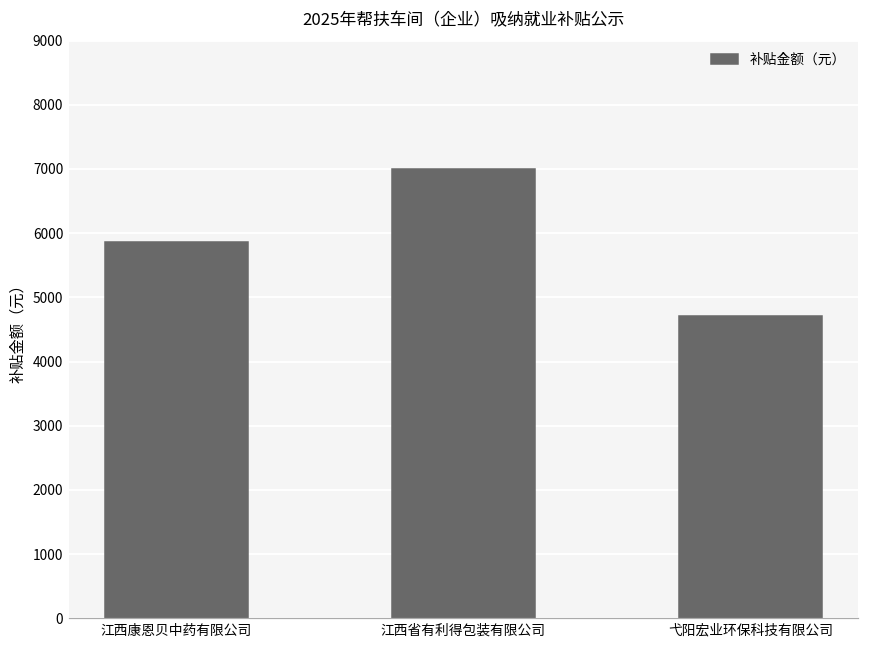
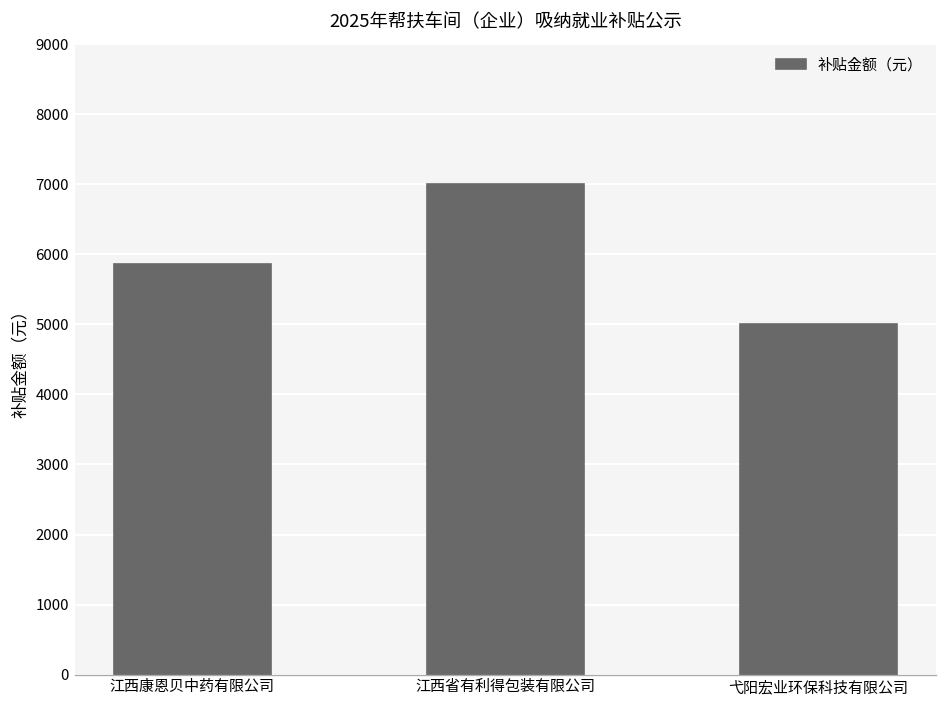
  {
    "江西康恩贝中药有限公司": 5900,
    "江西省有利得包装有限公司": 7000,
-   "弋阳宏业环保科技有限公司": 4700
+   "弋阳宏业环保科技有限公司": 5000
  }
